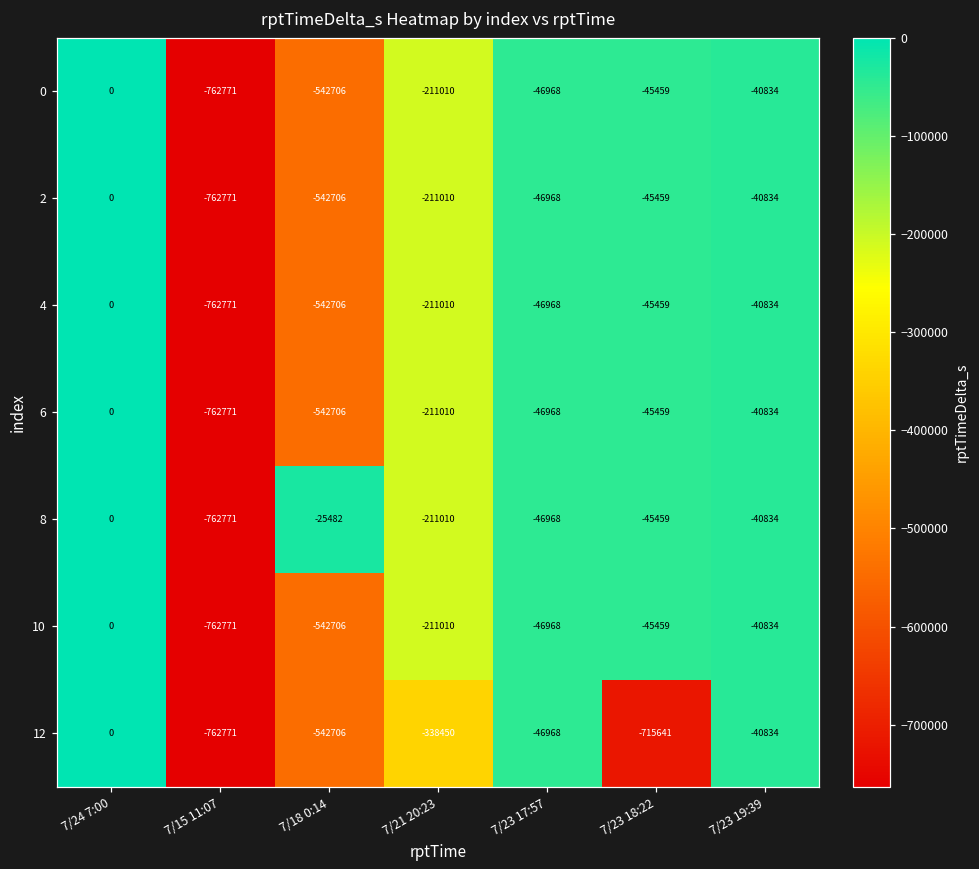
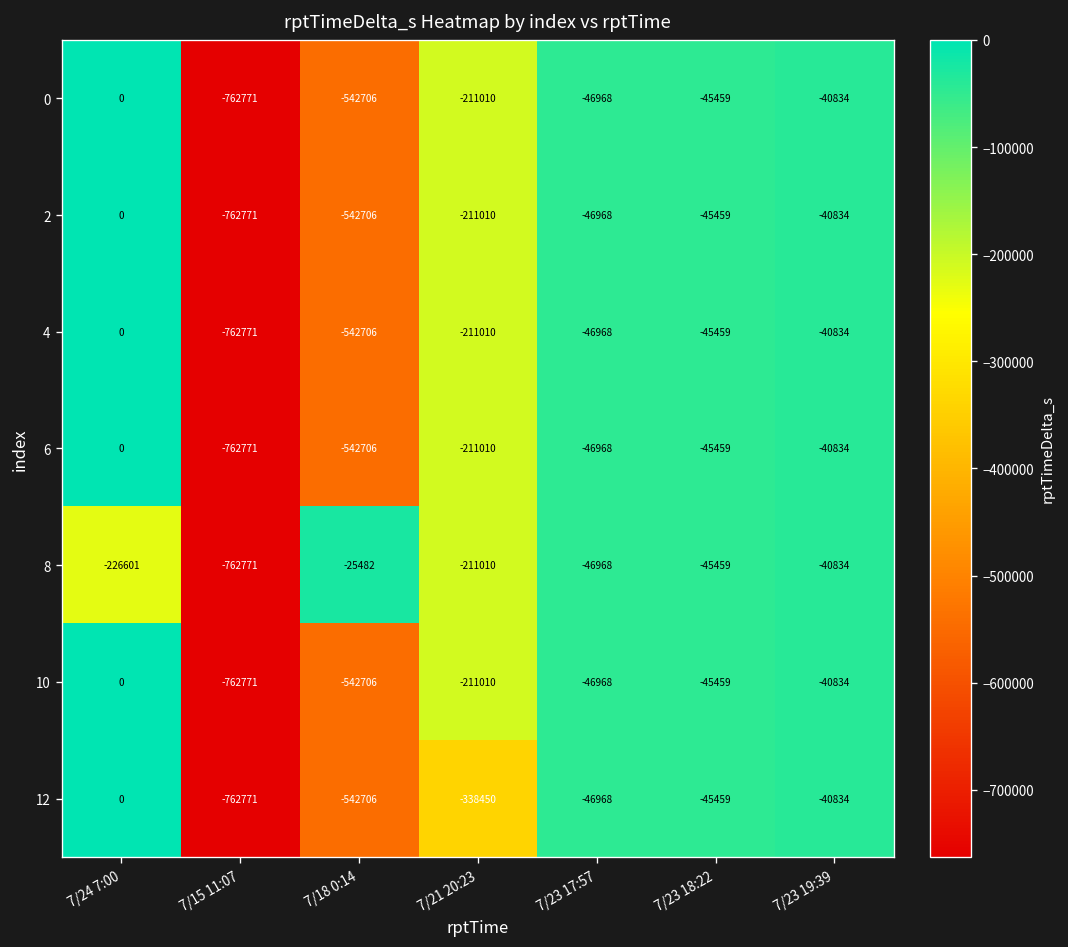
  {
    "0": {
      "7/24 7:00": 0,
      "7/15 11:07": -762771,
      "7/18 0:14": -542706,
      "7/21 20:23": -211010,
      "7/23 17:57": -46968,
      "7/23 18:22": -45459,
      "7/23 19:39": -40834
    },
    "2": {
      "7/24 7:00": 0,
      "7/15 11:07": -762771,
      "7/18 0:14": -542706,
      "7/21 20:23": -211010,
      "7/23 17:57": -46968,
      "7/23 18:22": -45459,
      "7/23 19:39": -40834
    },
    "4": {
      "7/24 7:00": 0,
      "7/15 11:07": -762771,
      "7/18 0:14": -542706,
      "7/21 20:23": -211010,
      "7/23 17:57": -46968,
      "7/23 18:22": -45459,
      "7/23 19:39": -40834
    },
    "6": {
      "7/24 7:00": 0,
      "7/15 11:07": -762771,
      "7/18 0:14": -542706,
      "7/21 20:23": -211010,
      "7/23 17:57": -46968,
      "7/23 18:22": -45459,
      "7/23 19:39": -40834
    },
    "8": {
-     "7/24 7:00": 0,
+     "7/24 7:00": -226601,
      "7/15 11:07": -762771,
      "7/18 0:14": -25482,
      "7/21 20:23": -211010,
      "7/23 17:57": -46968,
      "7/23 18:22": -45459,
      "7/23 19:39": -40834
    },
    "10": {
      "7/24 7:00": 0,
      "7/15 11:07": -762771,
      "7/18 0:14": -542706,
      "7/21 20:23": -211010,
      "7/23 17:57": -46968,
      "7/23 18:22": -45459,
      "7/23 19:39": -40834
    },
    "12": {
      "7/24 7:00": 0,
      "7/15 11:07": -762771,
      "7/18 0:14": -542706,
      "7/21 20:23": -338450,
      "7/23 17:57": -46968,
-     "7/23 18:22": -715641,
+     "7/23 18:22": -45459,
      "7/23 19:39": -40834
    }
  }
